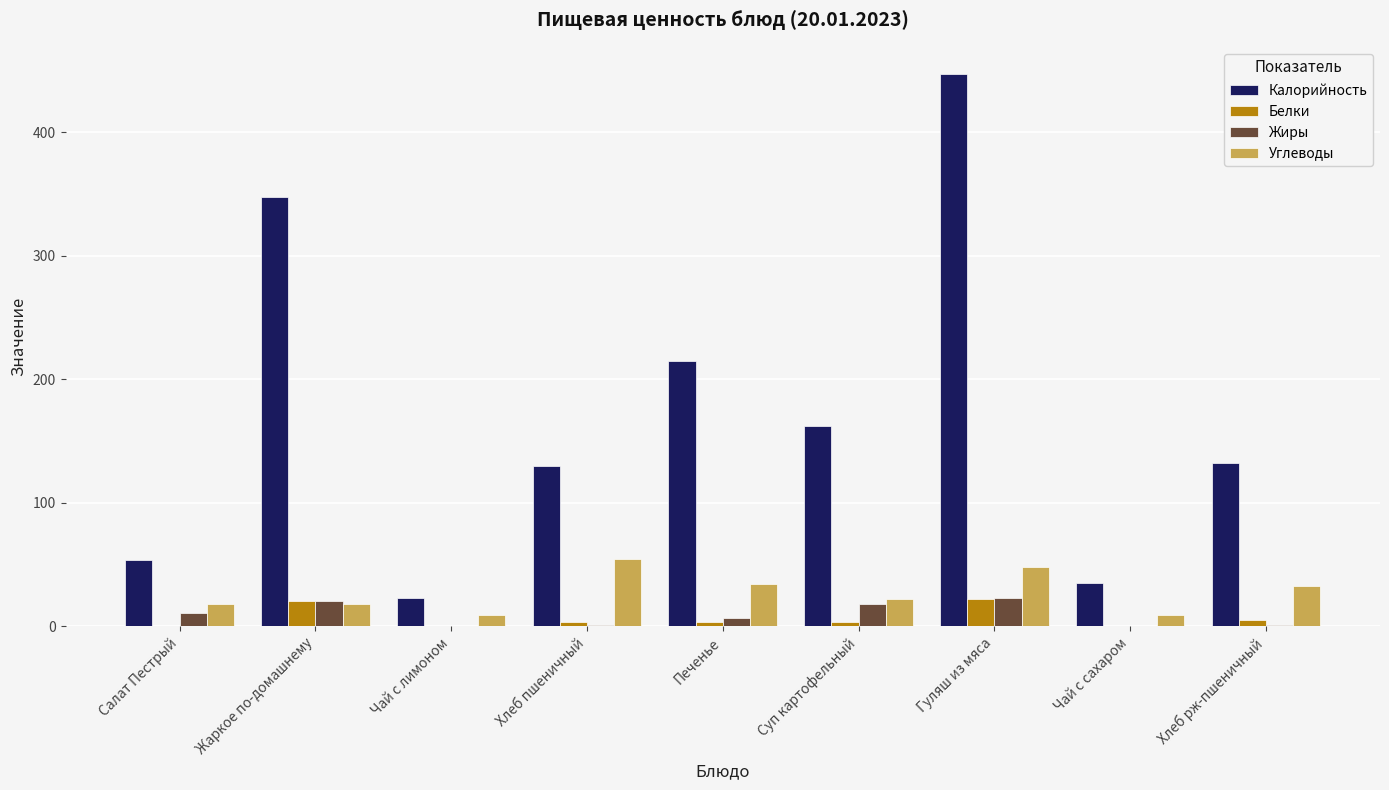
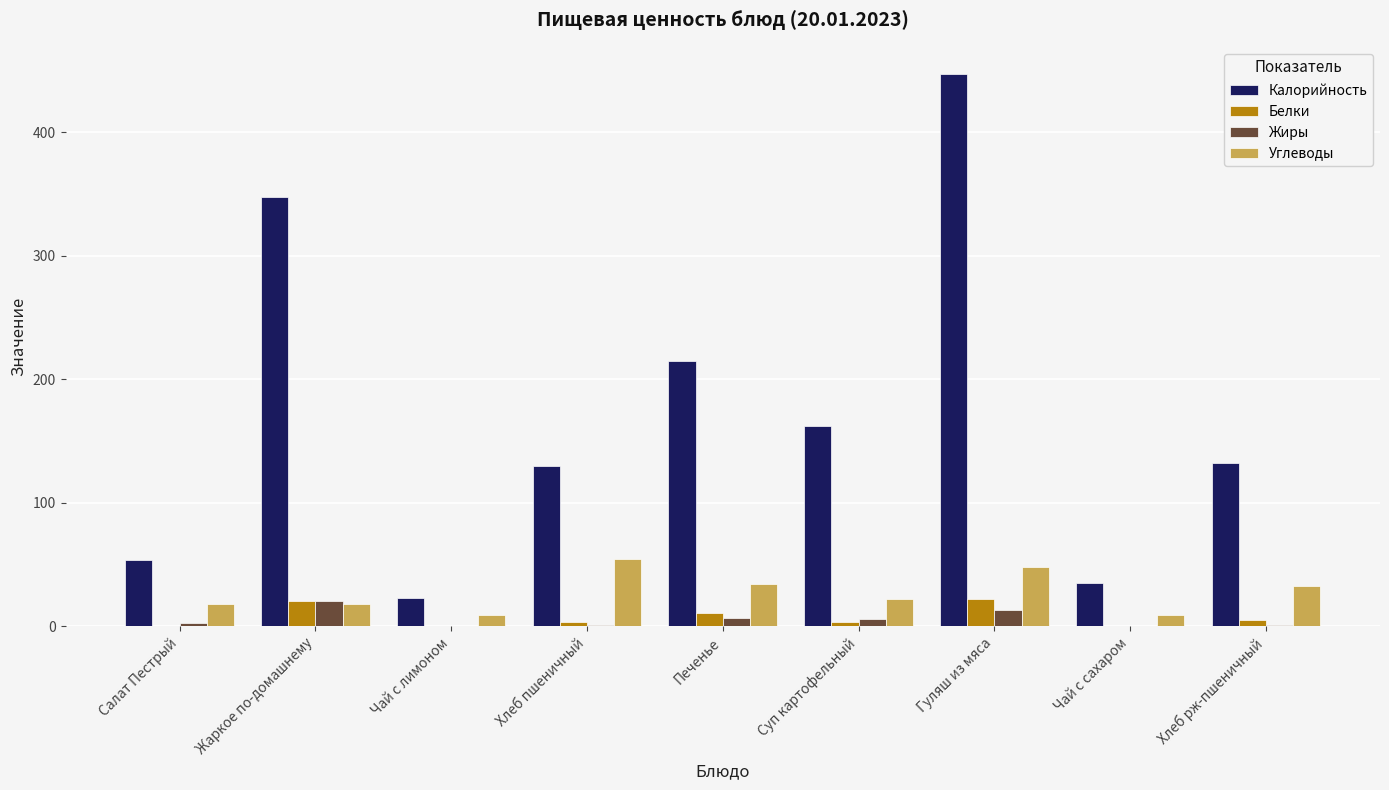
  {
    "Калорийность": {
      "Салат Пестрый": 54,
      "Жаркое по-домашнему": 348,
      "Чай с лимоном": 23,
      "Хлеб пшеничный": 130,
      "Печенье": 215,
      "Суп картофельный": 162,
      "Гуляш из мяса": 447,
      "Чай с сахаром": 35,
      "Хлеб рж-пшеничный": 132
    },
    "Белки": {
      "Салат Пестрый": 0,
      "Жаркое по-домашнему": 21,
      "Чай с лимоном": 0,
      "Хлеб пшеничный": 4,
-     "Печенье": 4,
+     "Печенье": 11,
      "Суп картофельный": 4,
      "Гуляш из мяса": 22,
      "Чай с сахаром": 0,
      "Хлеб рж-пшеничный": 5
    },
    "Жиры": {
-     "Салат Пестрый": 11,
+     "Салат Пестрый": 3,
      "Жаркое по-домашнему": 21,
      "Чай с лимоном": 0,
      "Печенье": 7,
-     "Суп картофельный": 18,
-     "Гуляш из мяса": 23,
+     "Суп картофельный": 6,
+     "Гуляш из мяса": 13,
      "Чай с сахаром": 0
    },
    "Углеводы": {
      "Салат Пестрый": 18,
      "Жаркое по-домашнему": 18,
      "Чай с лимоном": 9,
      "Хлеб пшеничный": 55,
      "Печенье": 34,
      "Суп картофельный": 22,
      "Гуляш из мяса": 48,
      "Чай с сахаром": 9,
      "Хлеб рж-пшеничный": 33
    }
  }
